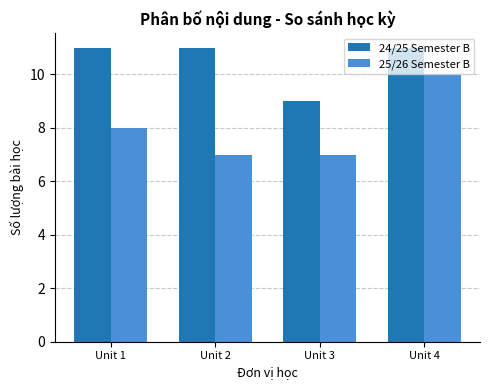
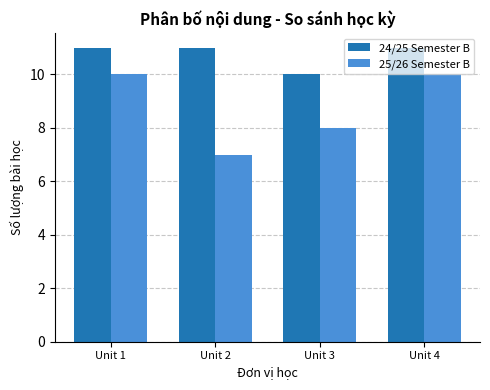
  {
    "24/25 Semester B": {
      "Unit 1": 11,
      "Unit 2": 11,
-     "Unit 3": 9
+     "Unit 3": 10
    },
    "25/26 Semester B": {
-     "Unit 1": 8,
+     "Unit 1": 10,
      "Unit 2": 7,
-     "Unit 3": 7,
+     "Unit 3": 8,
      "Unit 4": 10
    }
  }
